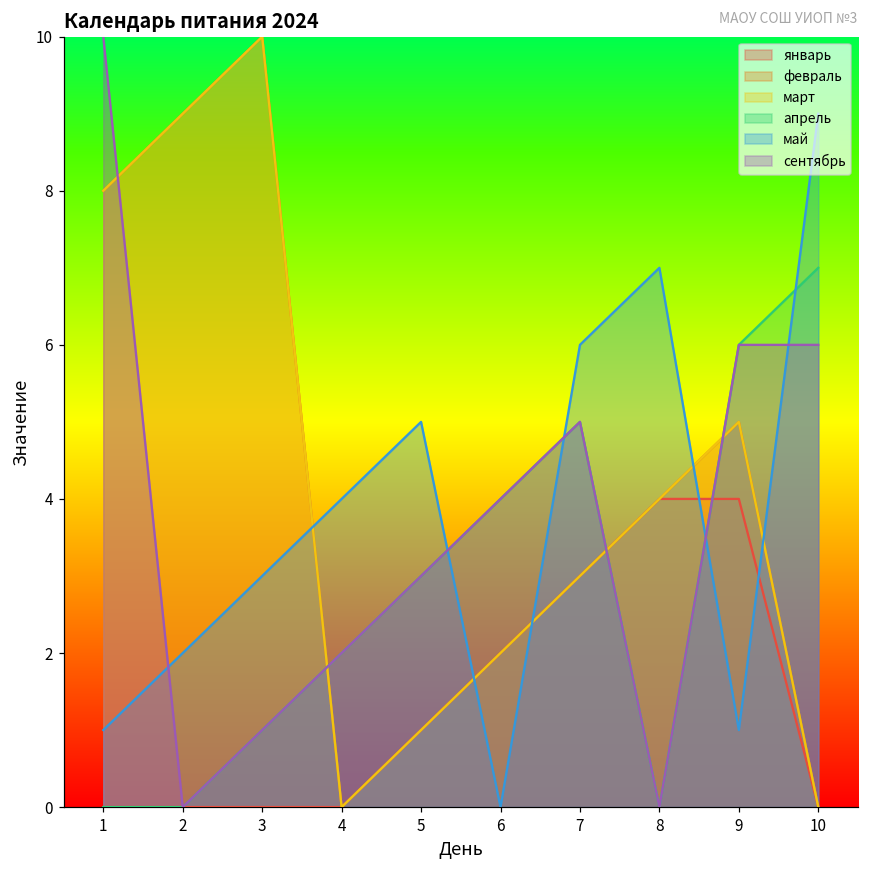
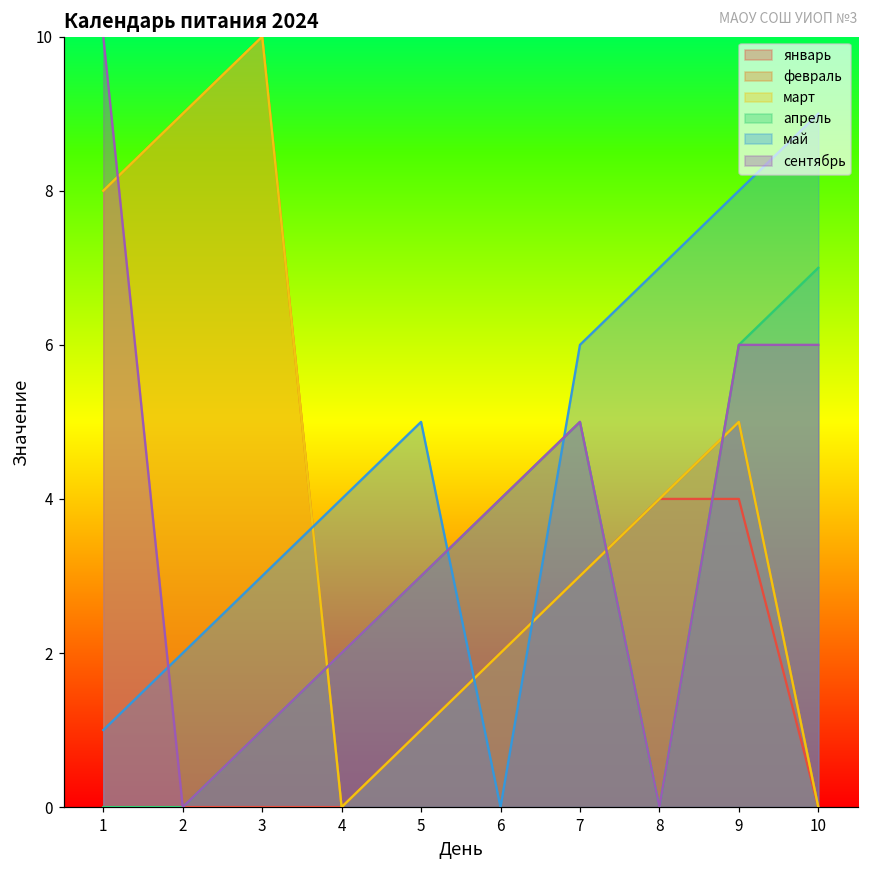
  {
    "январь": {
      "3": 0,
      "9": 4
    },
    "март": {
      "1": 8,
      "2": 9,
      "3": 10,
      "9": 5
    },
    "апрель": {
      "10": 7
    },
    "май": {
      "1": 1,
      "2": 2,
      "3": 3,
      "4": 4,
      "5": 5,
      "6": 0,
      "7": 6,
      "8": 7,
-     "9": 1
+     "9": 8
    },
    "сентябрь": {
      "1": 10,
      "10": 6
    }
  }
